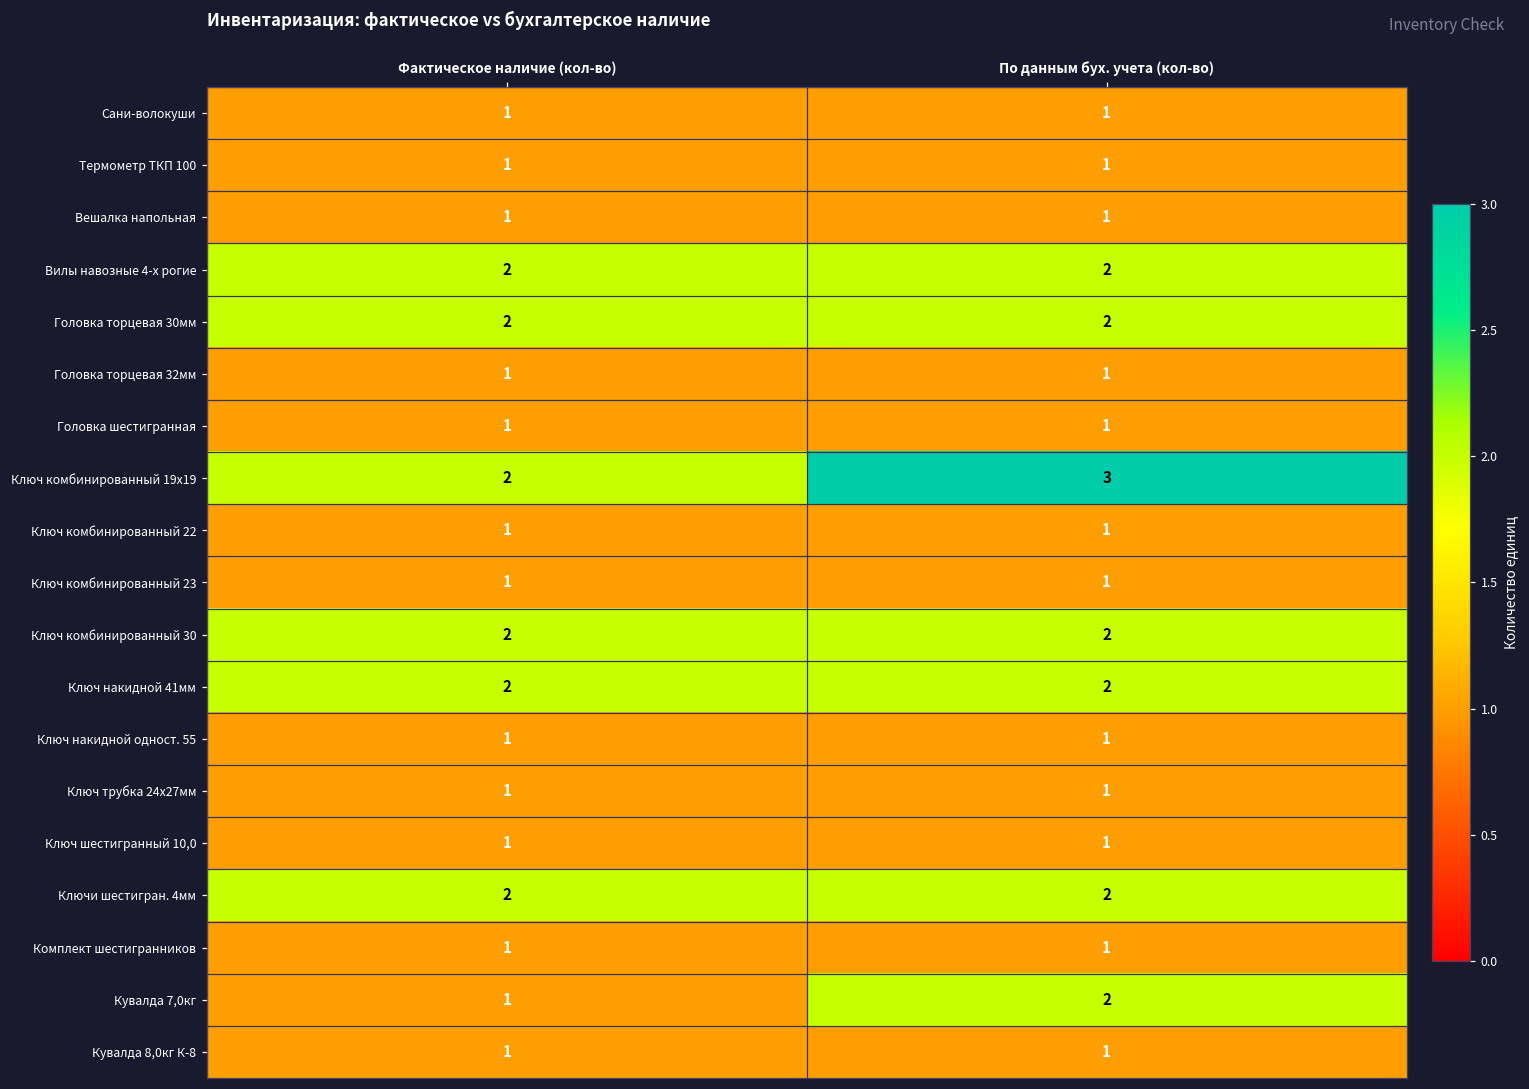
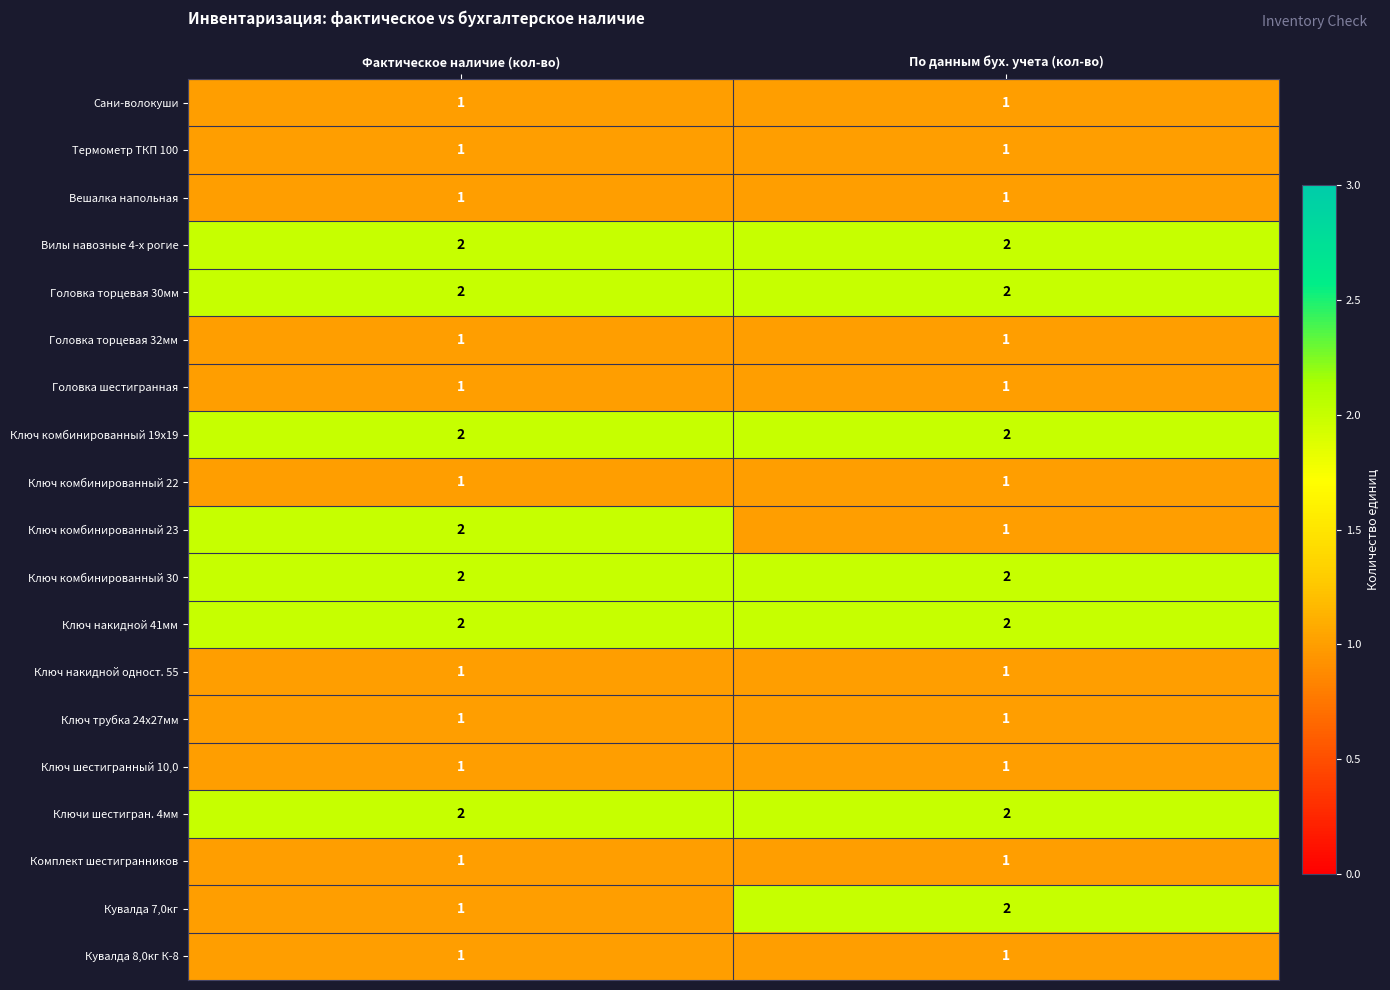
  {
    "Сани-волокуши": {
      "Фактическое наличие (кол-во)": 1,
      "По данным бух. учета (кол-во)": 1
    },
    "Термометр ТКП 100": {
      "Фактическое наличие (кол-во)": 1,
      "По данным бух. учета (кол-во)": 1
    },
    "Вешалка напольная": {
      "Фактическое наличие (кол-во)": 1,
      "По данным бух. учета (кол-во)": 1
    },
    "Вилы навозные 4-х рогие": {
      "Фактическое наличие (кол-во)": 2,
      "По данным бух. учета (кол-во)": 2
    },
    "Головка торцевая 30мм": {
      "Фактическое наличие (кол-во)": 2,
      "По данным бух. учета (кол-во)": 2
    },
    "Головка торцевая 32мм": {
      "Фактическое наличие (кол-во)": 1,
      "По данным бух. учета (кол-во)": 1
    },
    "Головка шестигранная": {
      "Фактическое наличие (кол-во)": 1,
      "По данным бух. учета (кол-во)": 1
    },
    "Ключ комбинированный 19х19": {
      "Фактическое наличие (кол-во)": 2,
-     "По данным бух. учета (кол-во)": 3
+     "По данным бух. учета (кол-во)": 2
    },
    "Ключ комбинированный 22": {
      "Фактическое наличие (кол-во)": 1,
      "По данным бух. учета (кол-во)": 1
    },
    "Ключ комбинированный 23": {
-     "Фактическое наличие (кол-во)": 1,
+     "Фактическое наличие (кол-во)": 2,
      "По данным бух. учета (кол-во)": 1
    },
    "Ключ комбинированный 30": {
      "Фактическое наличие (кол-во)": 2,
      "По данным бух. учета (кол-во)": 2
    },
    "Ключ накидной 41мм": {
      "Фактическое наличие (кол-во)": 2,
      "По данным бух. учета (кол-во)": 2
    },
    "Ключ накидной одност. 55": {
      "Фактическое наличие (кол-во)": 1,
      "По данным бух. учета (кол-во)": 1
    },
    "Ключ трубка 24х27мм": {
      "Фактическое наличие (кол-во)": 1,
      "По данным бух. учета (кол-во)": 1
    },
    "Ключ шестигранный 10,0": {
      "Фактическое наличие (кол-во)": 1,
      "По данным бух. учета (кол-во)": 1
    },
    "Ключи шестигран. 4мм": {
      "Фактическое наличие (кол-во)": 2,
      "По данным бух. учета (кол-во)": 2
    },
    "Комплект шестигранников": {
      "Фактическое наличие (кол-во)": 1,
      "По данным бух. учета (кол-во)": 1
    },
    "Кувалда 7,0кг": {
      "Фактическое наличие (кол-во)": 1,
      "По данным бух. учета (кол-во)": 2
    },
    "Кувалда 8,0кг К-8": {
      "Фактическое наличие (кол-во)": 1,
      "По данным бух. учета (кол-во)": 1
    }
  }
